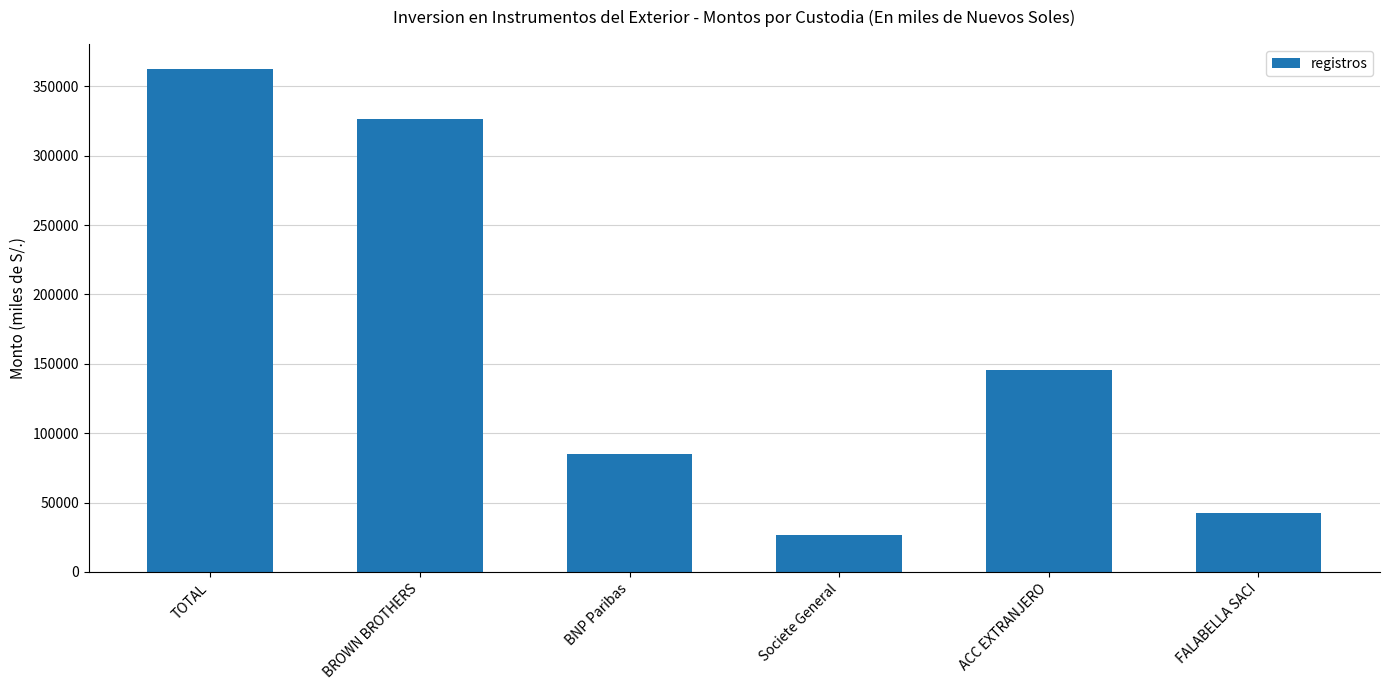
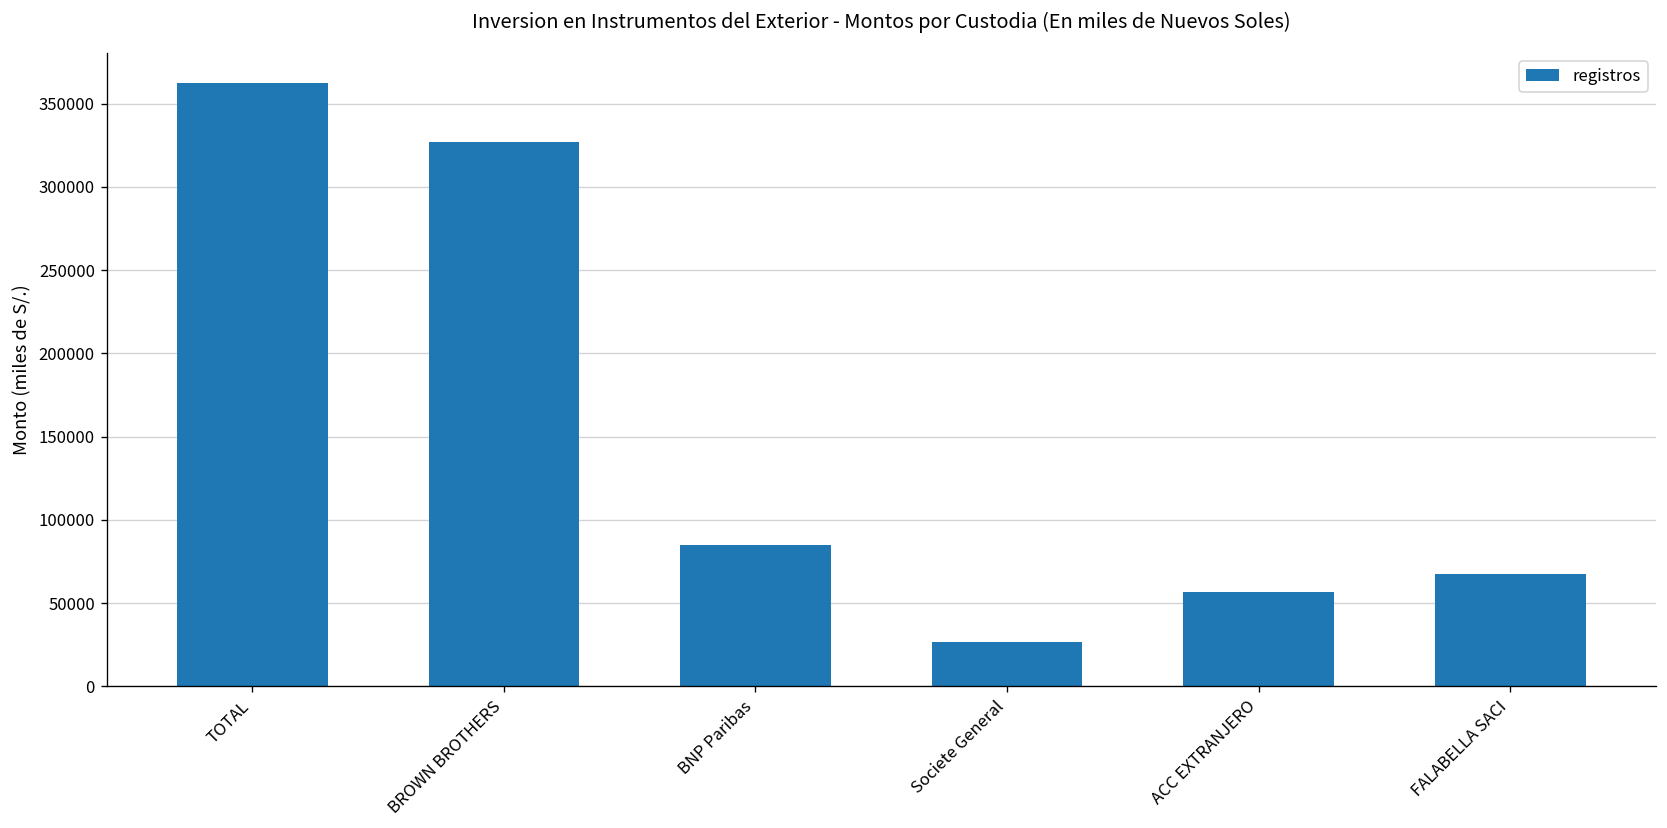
  {
    "TOTAL": 362000,
    "BROWN BROTHERS": 327000,
    "BNP Paribas": 85000,
    "Societe General": 27000,
-   "ACC EXTRANJERO": 146000,
-   "FALABELLA SACI": 43000
+   "ACC EXTRANJERO": 56000,
+   "FALABELLA SACI": 68000
  }
